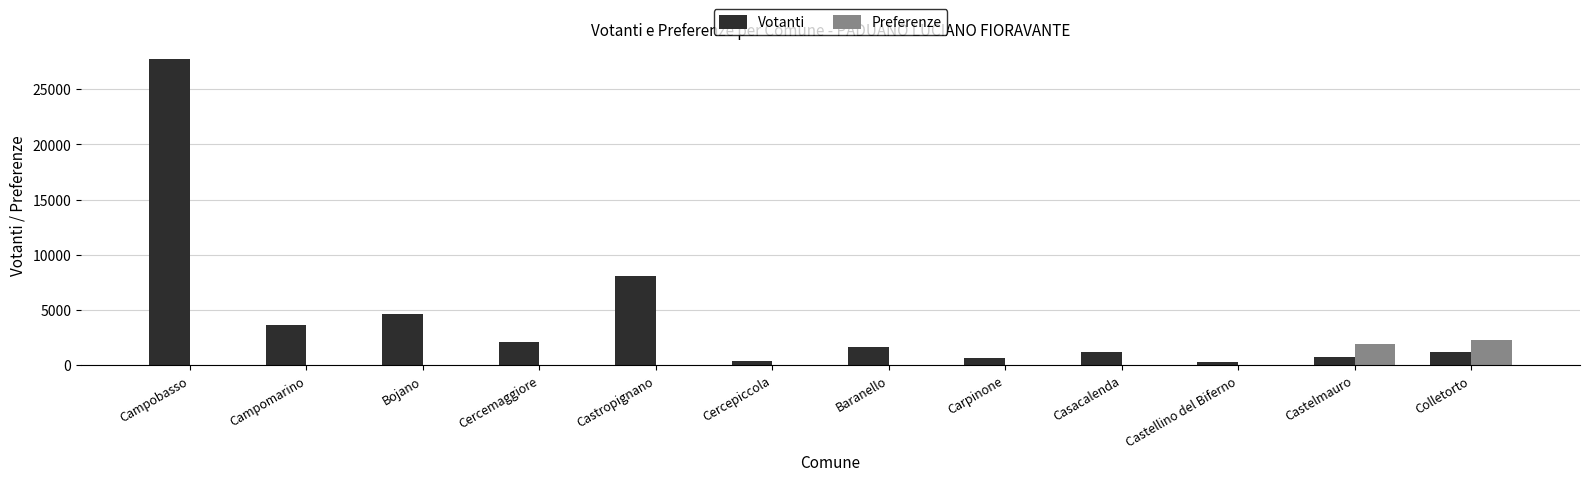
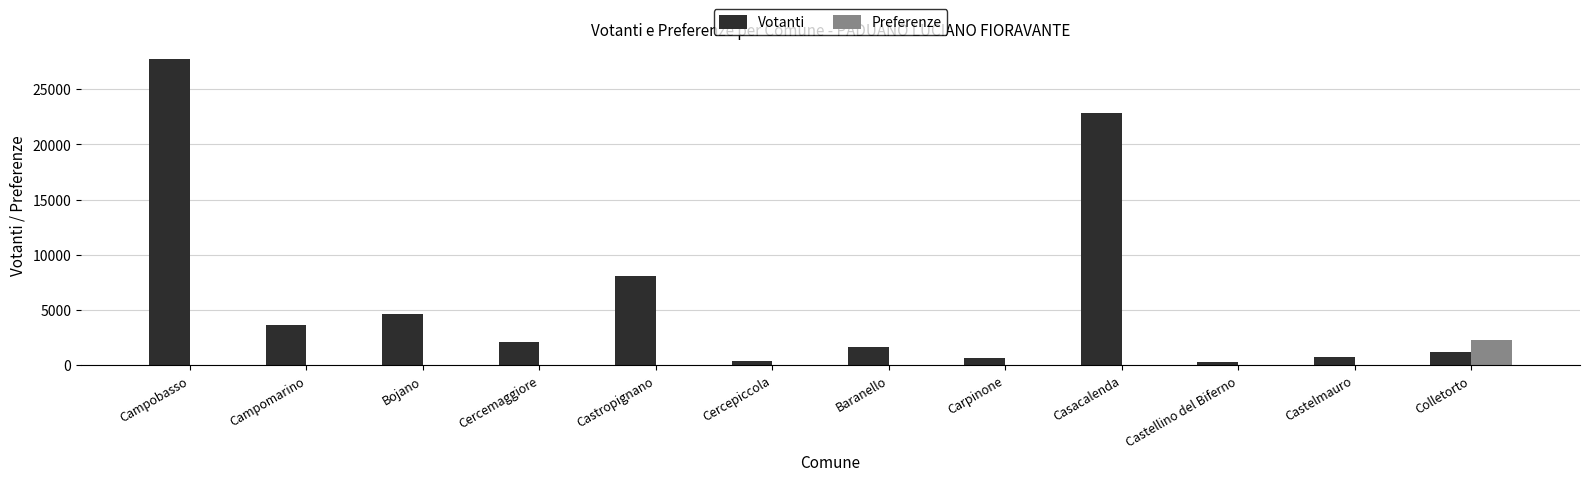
  {
    "Votanti": {
      "Campobasso": 27700,
      "Campomarino": 3600,
      "Bojano": 4600,
      "Cercemaggiore": 2100,
      "Castropignano": 8100,
      "Cercepiccola": 400,
      "Baranello": 1600,
      "Carpinone": 700,
-     "Casacalenda": 1200,
+     "Casacalenda": 22800,
      "Castellino del Biferno": 300,
      "Castelmauro": 800,
      "Colletorto": 1200
    },
    "Preferenze": {
-     "Castelmauro": 2000,
+     "Castelmauro": 0,
      "Colletorto": 2300
    }
  }
